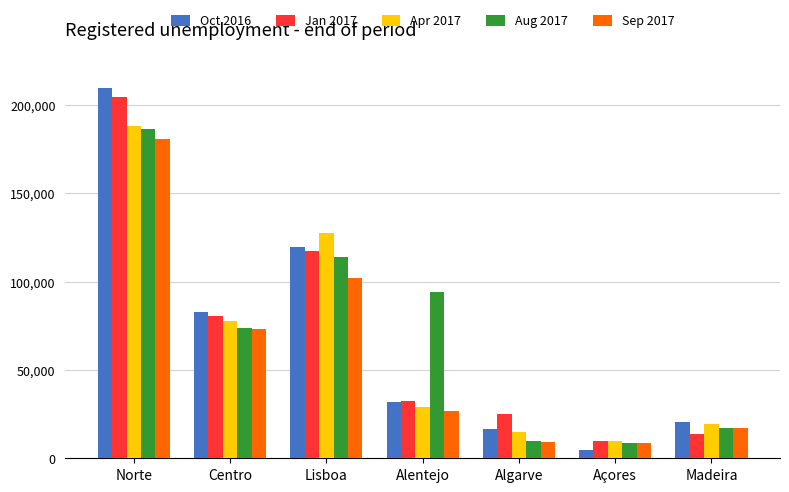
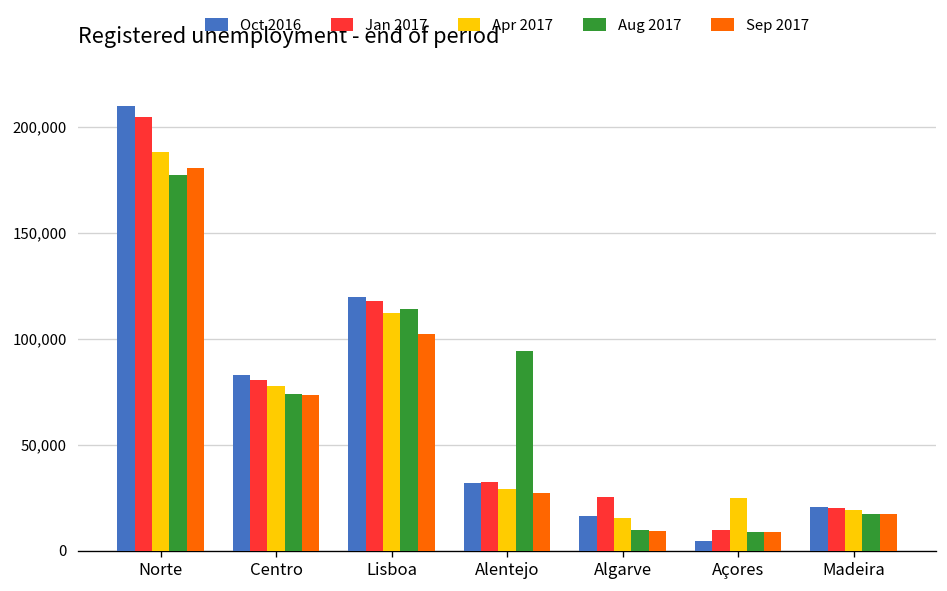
  {
    "Oct 2016": {
      "Norte": "210,000",
      "Centro": "83,000",
      "Lisboa": "119,000",
      "Alentejo": "32,000",
      "Algarve": "16,000",
      "Açores": "5,000",
      "Madeira": "20,000"
    },
    "Jan 2017": {
      "Norte": "204,000",
      "Centro": "80,000",
      "Lisboa": "118,000",
      "Alentejo": "32,000",
      "Algarve": "25,000",
      "Açores": "10,000",
-     "Madeira": "13,000"
+     "Madeira": "20,000"
    },
    "Apr 2017": {
      "Norte": "188,000",
      "Centro": "78,000",
-     "Lisboa": "128,000",
+     "Lisboa": "112,000",
      "Alentejo": "29,000",
      "Algarve": "15,000",
-     "Açores": "10,000",
+     "Açores": "25,000",
      "Madeira": "19,000"
    },
    "Aug 2017": {
-     "Norte": "186,000",
+     "Norte": "177,000",
      "Centro": "74,000",
      "Lisboa": "114,000",
      "Alentejo": "94,000",
      "Algarve": "10,000",
      "Açores": "9,000",
      "Madeira": "17,000"
    },
    "Sep 2017": {
      "Norte": "181,000",
      "Centro": "73,000",
      "Lisboa": "102,000",
      "Alentejo": "27,000",
      "Algarve": "9,000",
      "Açores": "9,000",
      "Madeira": "17,000"
    }
  }
